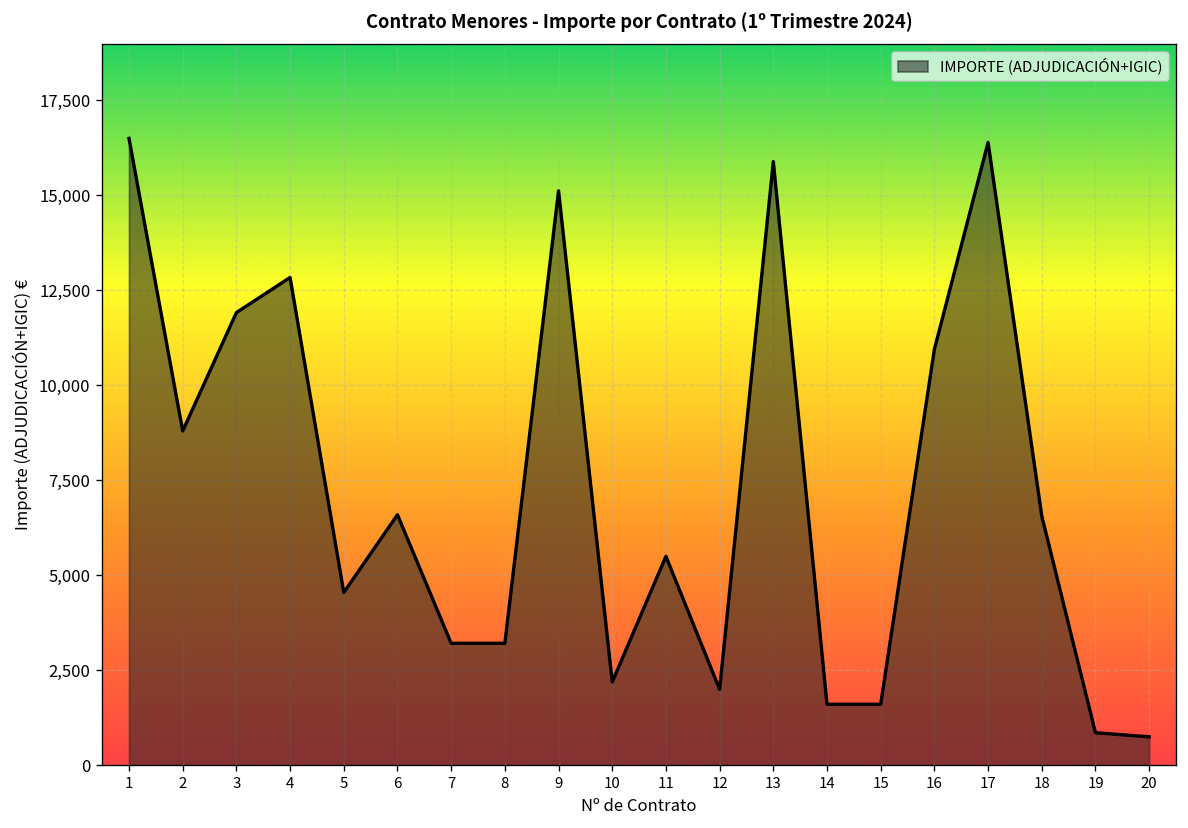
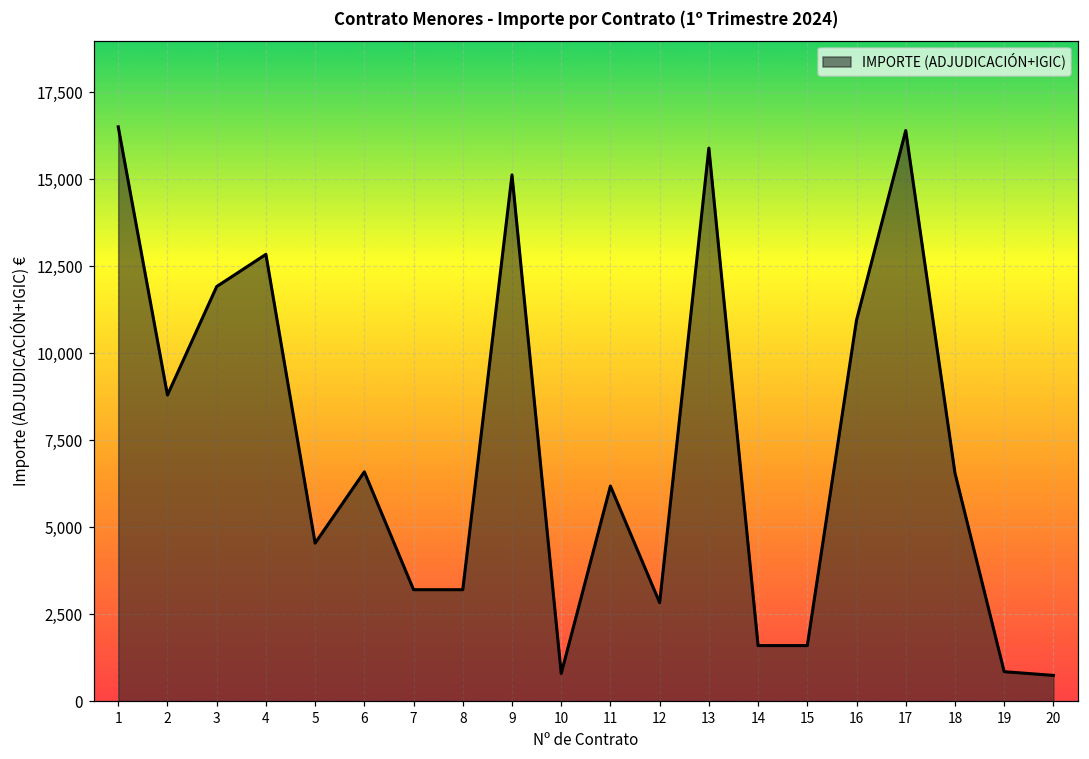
  {
    "1": "16,500",
    "2": "8,800",
    "3": "11,900",
    "4": "12,800",
    "5": "4,500",
    "6": "6,600",
    "7": "3,200",
    "8": "3,200",
    "9": "15,100",
-   "10": "2,200",
-   "11": "5,500",
-   "12": "2,000",
+   "10": "800",
+   "11": "6,200",
+   "12": "2,800",
    "13": "15,900",
    "14": "1,600",
    "15": "1,600",
    "16": "11,000",
    "17": "16,400",
    "18": "6,600",
    "19": "900",
    "20": "700"
  }
